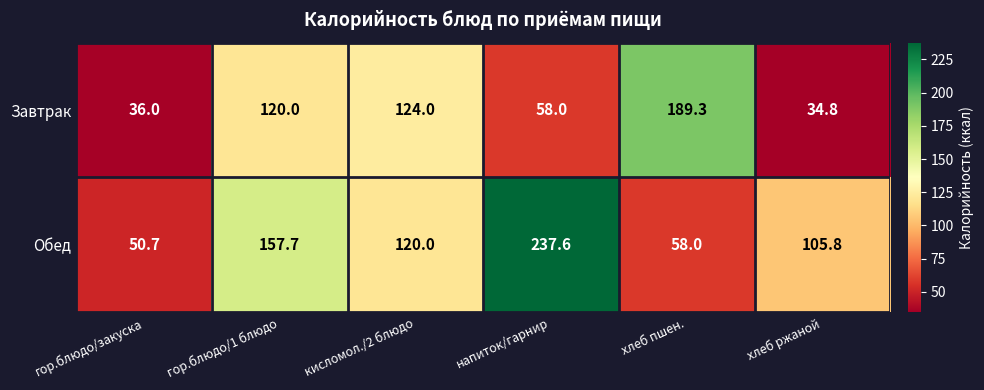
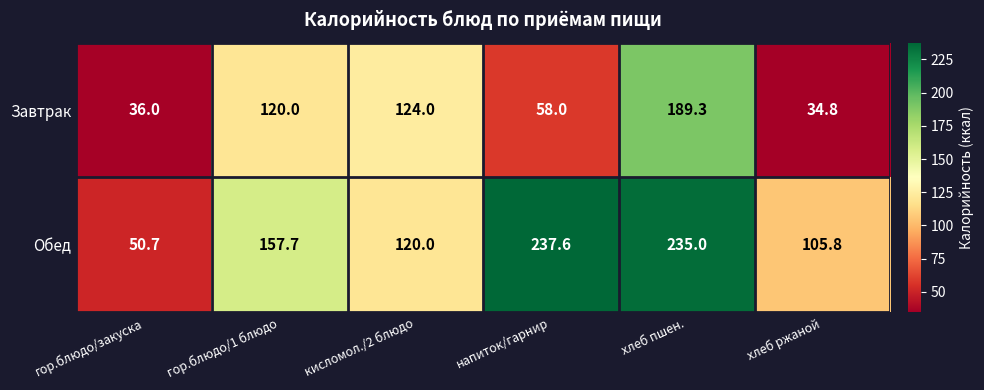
  {
    "Завтрак": {
      "гор.блюдо/закуска": 36.0,
      "гор.блюдо/1 блюдо": 120.0,
      "кисломол./2 блюдо": 124.0,
      "напиток/гарнир": 58.0,
      "хлеб пшен.": 189.3,
      "хлеб ржаной": 34.8
    },
    "Обед": {
      "гор.блюдо/закуска": 50.7,
      "гор.блюдо/1 блюдо": 157.7,
      "кисломол./2 блюдо": 120.0,
      "напиток/гарнир": 237.6,
-     "хлеб пшен.": 58.0,
+     "хлеб пшен.": 235.0,
      "хлеб ржаной": 105.8
    }
  }
